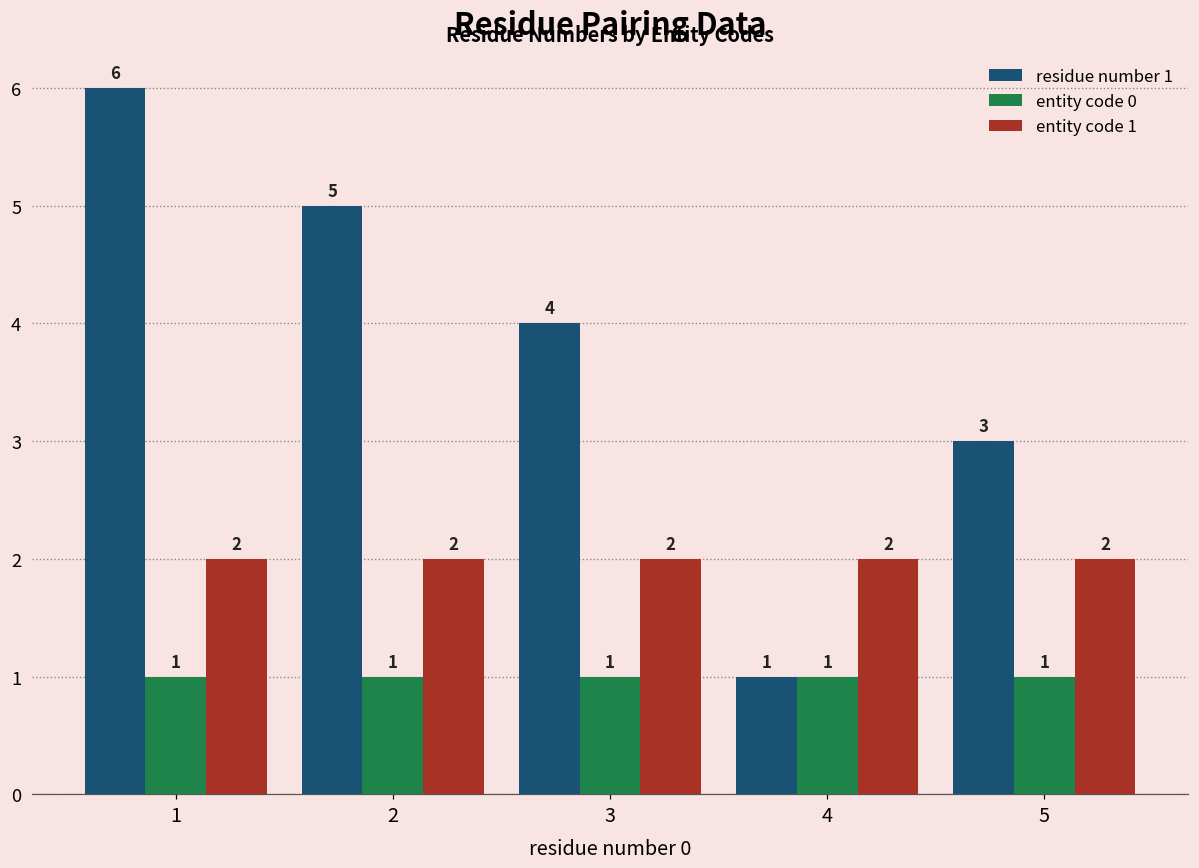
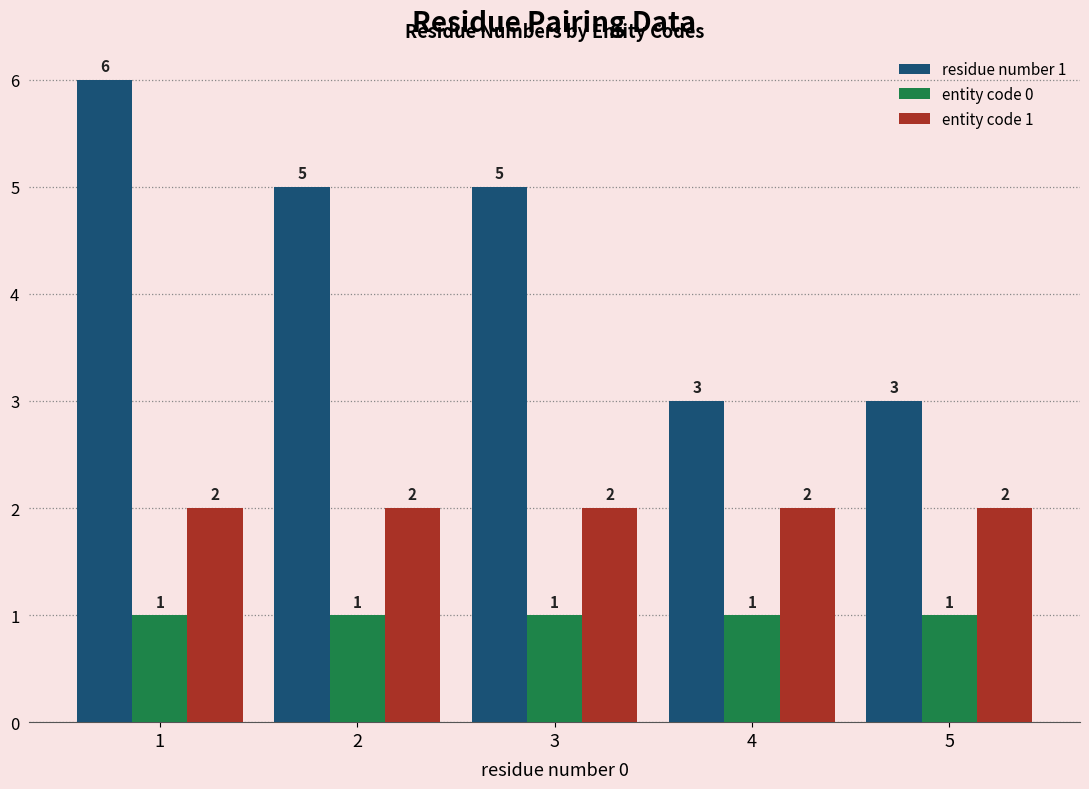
  {
    "residue number 1": {
      "1": 6,
      "2": 5,
-     "3": 4,
-     "4": 1,
+     "3": 5,
+     "4": 3,
      "5": 3
    },
    "entity code 0": {
      "1": 1,
      "2": 1,
      "3": 1,
      "4": 1,
      "5": 1
    },
    "entity code 1": {
      "1": 2,
      "2": 2,
      "3": 2,
      "4": 2,
      "5": 2
    }
  }
